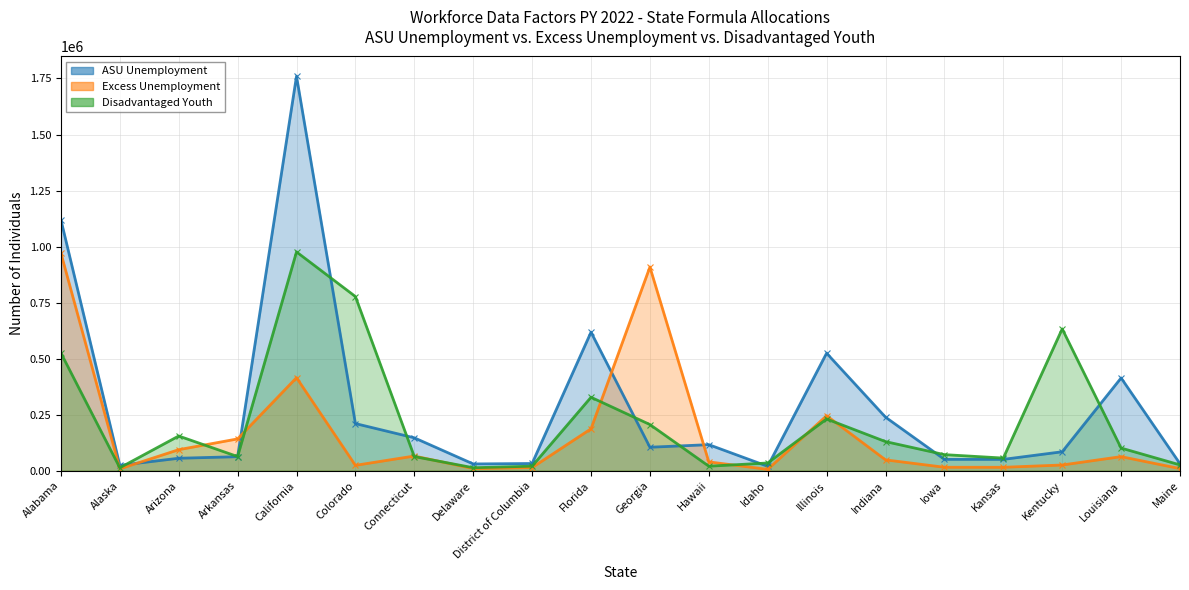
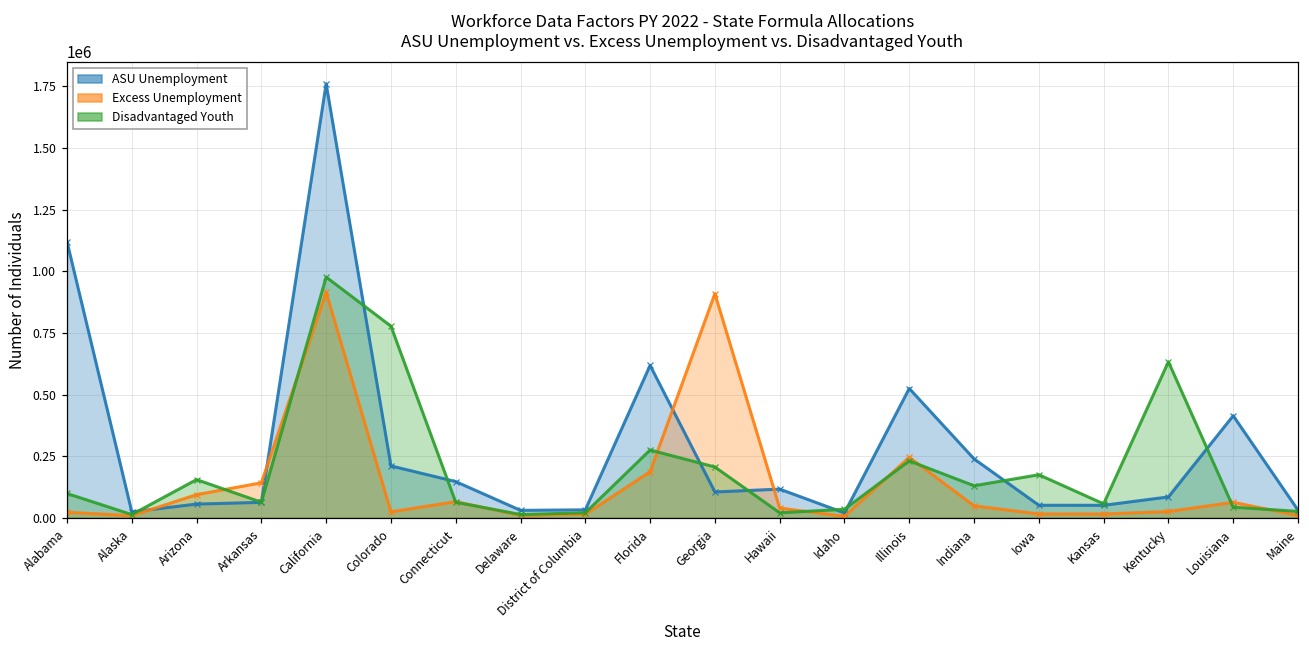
  {
    "ASU Unemployment": {
      "Alabama": 1120000,
      "Arizona": 60000,
      "California": 1760000,
      "Colorado": 210000,
      "Connecticut": 150000,
      "Delaware": 30000,
      "District of Columbia": 30000,
      "Florida": 620000,
      "Georgia": 100000,
      "Hawaii": 120000,
      "Idaho": 20000,
      "Illinois": 520000,
      "Indiana": 240000,
      "Iowa": 50000,
      "Kentucky": 80000,
      "Louisiana": 410000
    },
    "Excess Unemployment": {
-     "Alabama": 970000,
+     "Alabama": 20000,
      "Arizona": 90000,
      "Arkansas": 140000,
-     "California": 420000,
+     "California": 910000,
      "Colorado": 20000,
      "Florida": 190000,
      "Georgia": 910000,
      "Hawaii": 40000,
      "Idaho": 10000,
      "Illinois": 250000,
      "Indiana": 50000,
      "Iowa": 20000,
      "Kansas": 20000,
      "Kentucky": 30000,
      "Louisiana": 60000,
      "Maine": 10000
    },
    "Disadvantaged Youth": {
-     "Alabama": 530000,
+     "Alabama": 100000,
      "Arizona": 150000,
      "California": 980000,
      "Colorado": 780000,
-     "Florida": 330000,
+     "Florida": 270000,
      "Georgia": 210000,
      "Hawaii": 20000,
      "Idaho": 30000,
      "Illinois": 230000,
      "Indiana": 130000,
-     "Iowa": 70000,
+     "Iowa": 170000,
      "Kentucky": 630000,
-     "Louisiana": 100000
+     "Louisiana": 40000
    }
  }
